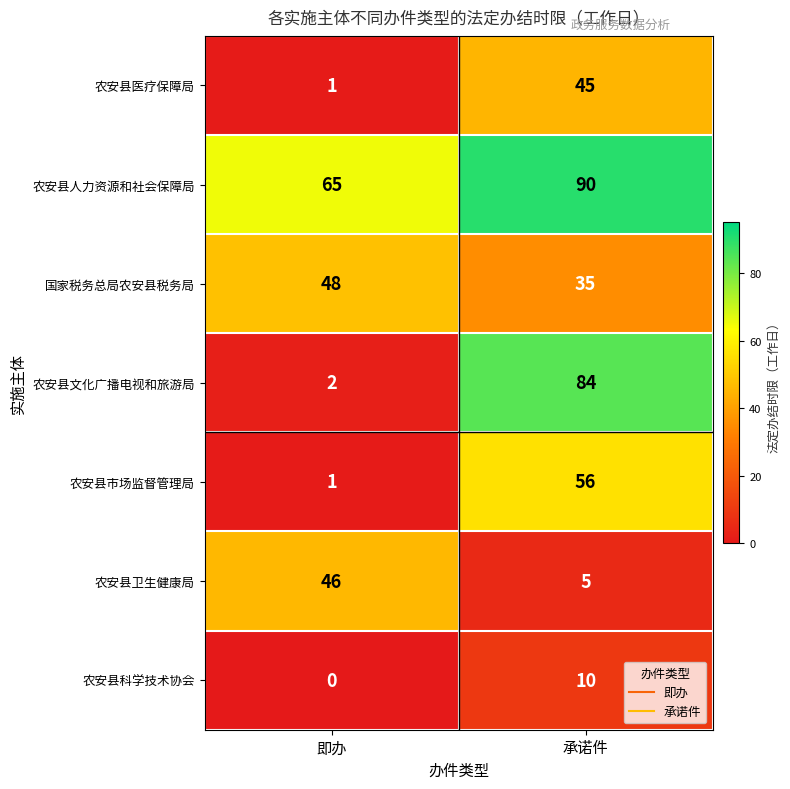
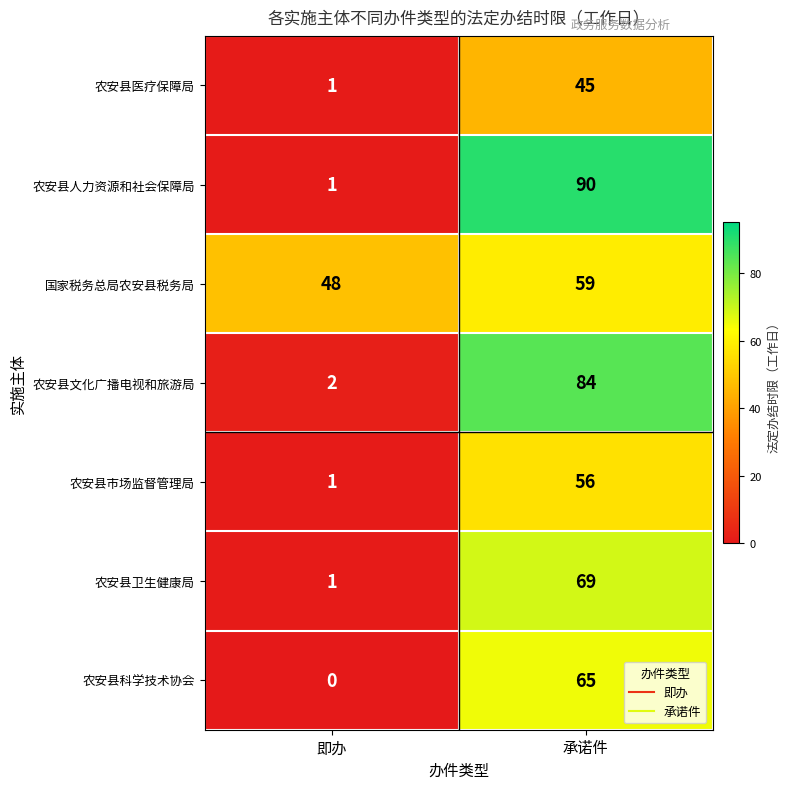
  {
    "农安县医疗保障局": {
      "即办": 1,
      "承诺件": 45
    },
    "农安县人力资源和社会保障局": {
-     "即办": 65,
+     "即办": 1,
      "承诺件": 90
    },
    "国家税务总局农安县税务局": {
      "即办": 48,
-     "承诺件": 35
+     "承诺件": 59
    },
    "农安县文化广播电视和旅游局": {
      "即办": 2,
      "承诺件": 84
    },
    "农安县市场监督管理局": {
      "即办": 1,
      "承诺件": 56
    },
    "农安县卫生健康局": {
-     "即办": 46,
-     "承诺件": 5
+     "即办": 1,
+     "承诺件": 69
    },
    "农安县科学技术协会": {
      "即办": 0,
-     "承诺件": 10
+     "承诺件": 65
    }
  }
